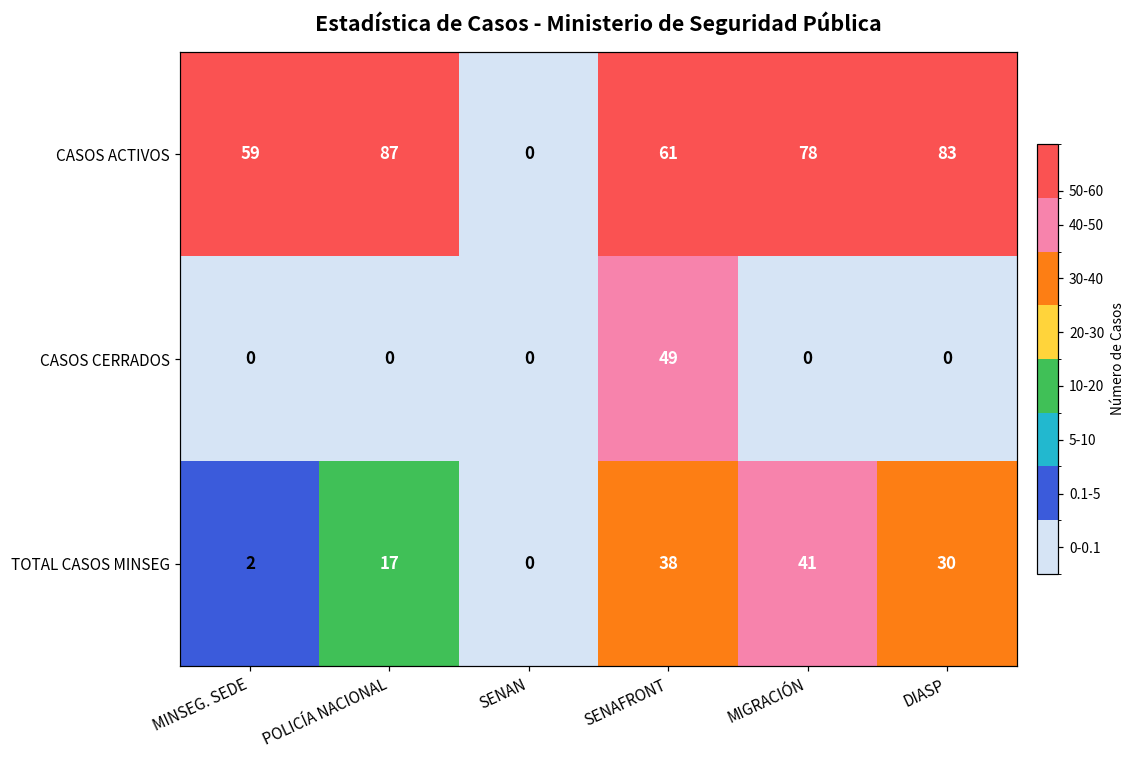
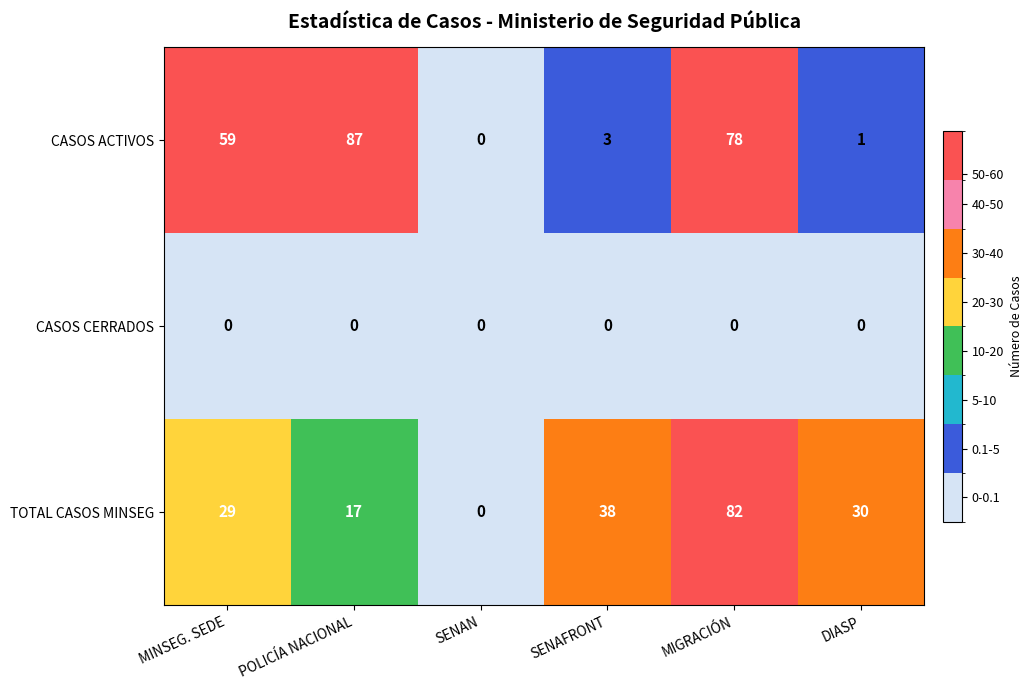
  {
    "CASOS ACTIVOS": {
      "MINSEG. SEDE": 59,
      "POLICÍA NACIONAL": 87,
      "SENAN": 0,
-     "SENAFRONT": 61,
+     "SENAFRONT": 3,
      "MIGRACIÓN": 78,
-     "DIASP": 83
+     "DIASP": 1
    },
    "CASOS CERRADOS": {
      "MINSEG. SEDE": 0,
      "POLICÍA NACIONAL": 0,
      "SENAN": 0,
-     "SENAFRONT": 49,
+     "SENAFRONT": 0,
      "MIGRACIÓN": 0,
      "DIASP": 0
    },
    "TOTAL CASOS MINSEG": {
-     "MINSEG. SEDE": 2,
+     "MINSEG. SEDE": 29,
      "POLICÍA NACIONAL": 17,
      "SENAN": 0,
      "SENAFRONT": 38,
-     "MIGRACIÓN": 41,
+     "MIGRACIÓN": 82,
      "DIASP": 30
    }
  }
